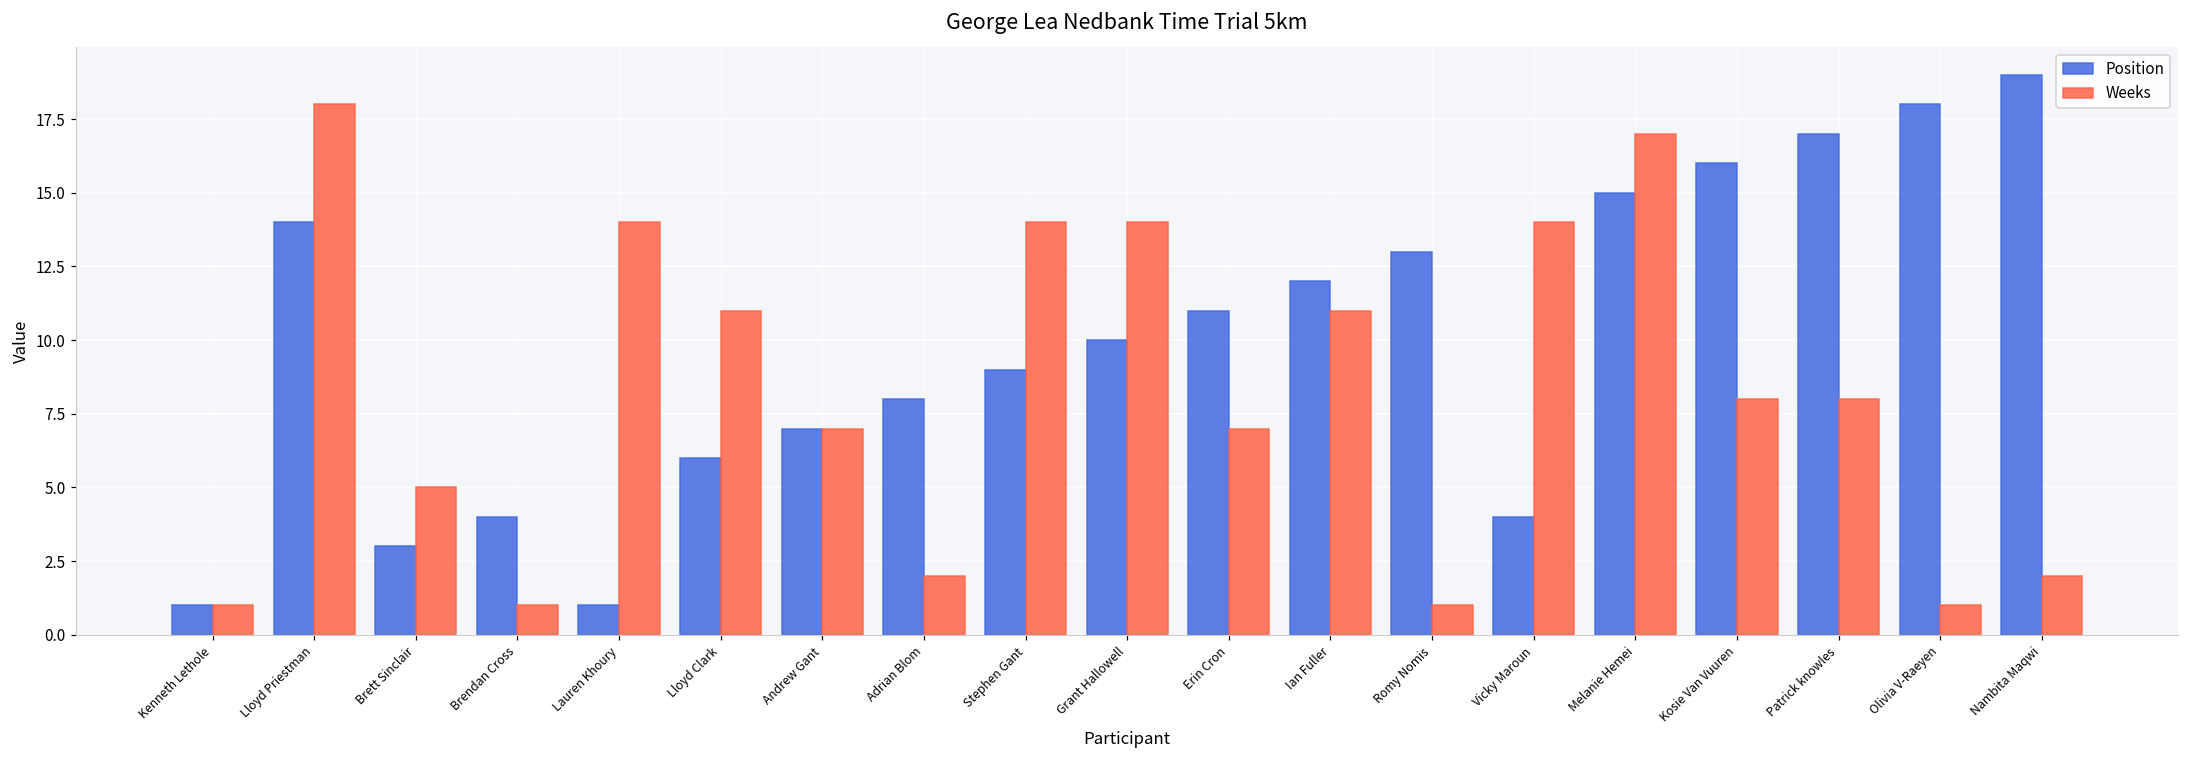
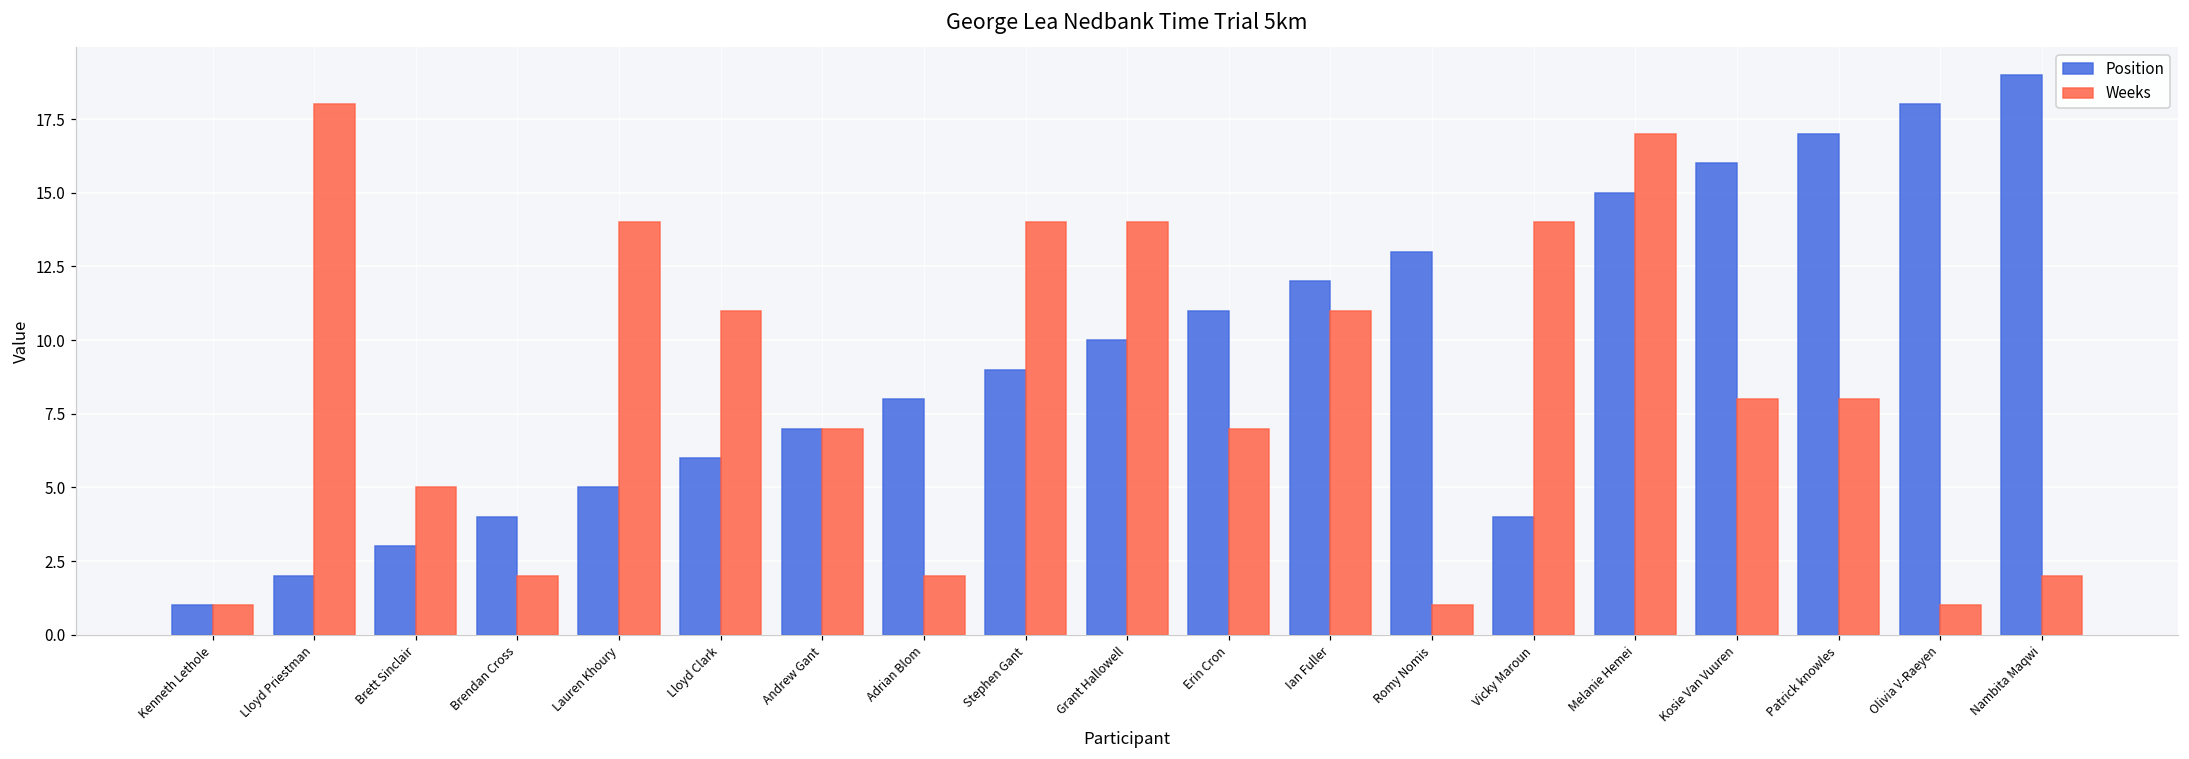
  {
    "Position": {
      "Kenneth Lethole": 1,
-     "Lloyd Priestman": 14,
+     "Lloyd Priestman": 2,
      "Brett Sinclair": 3,
      "Brendan Cross": 4,
-     "Lauren Khoury": 1,
+     "Lauren Khoury": 5,
      "Lloyd Clark": 6,
      "Andrew Gant": 7,
      "Adrian Blom": 8,
      "Stephen Gant": 9,
      "Grant Hallowell": 10,
      "Erin Cron": 11,
      "Ian Fuller": 12,
      "Romy Nomis": 13,
      "Vicky Maroun": 4,
      "Melanie Hemei": 15,
      "Kosie Van Vuuren": 16,
      "Patrick knowles": 17,
      "Olivia V-Raeyen": 18,
      "Nambita Maqwi": 19
    },
    "Weeks": {
      "Kenneth Lethole": 1,
      "Lloyd Priestman": 18,
      "Brett Sinclair": 5,
-     "Brendan Cross": 1,
+     "Brendan Cross": 2,
      "Lauren Khoury": 14,
      "Lloyd Clark": 11,
      "Andrew Gant": 7,
      "Adrian Blom": 2,
      "Stephen Gant": 14,
      "Grant Hallowell": 14,
      "Erin Cron": 7,
      "Ian Fuller": 11,
      "Romy Nomis": 1,
      "Vicky Maroun": 14,
      "Melanie Hemei": 17,
      "Kosie Van Vuuren": 8,
      "Patrick knowles": 8,
      "Olivia V-Raeyen": 1,
      "Nambita Maqwi": 2
    }
  }
